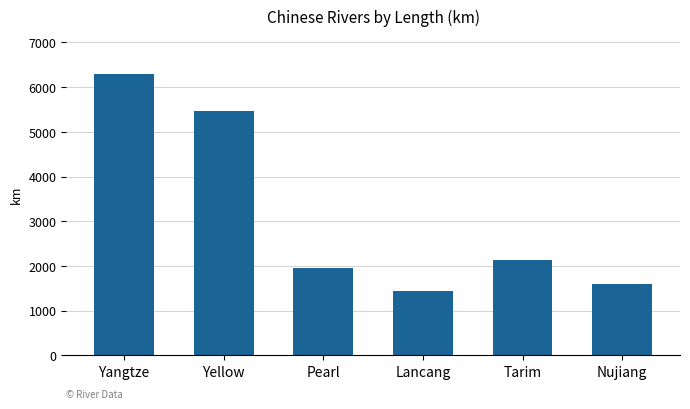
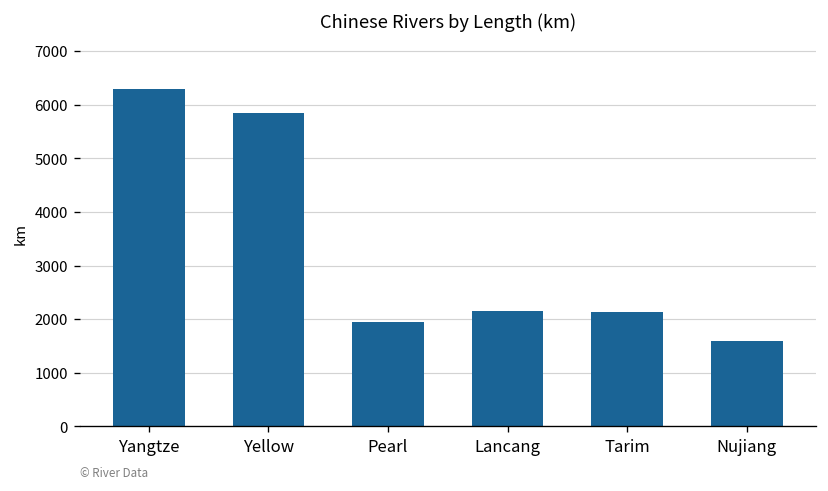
  {
    "Yangtze": 6300,
-   "Yellow": 5500,
+   "Yellow": 5800,
    "Pearl": 2000,
-   "Lancang": 1400,
+   "Lancang": 2200,
    "Tarim": 2100,
    "Nujiang": 1600
  }
